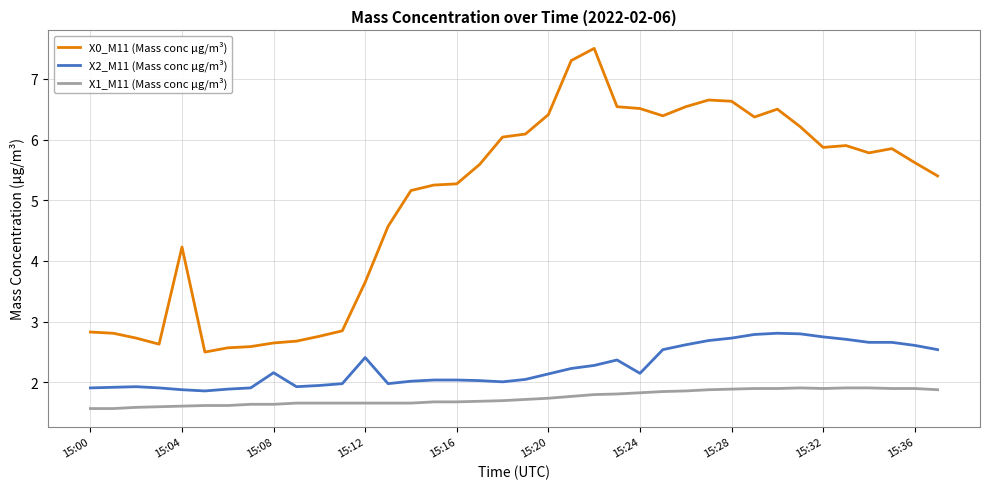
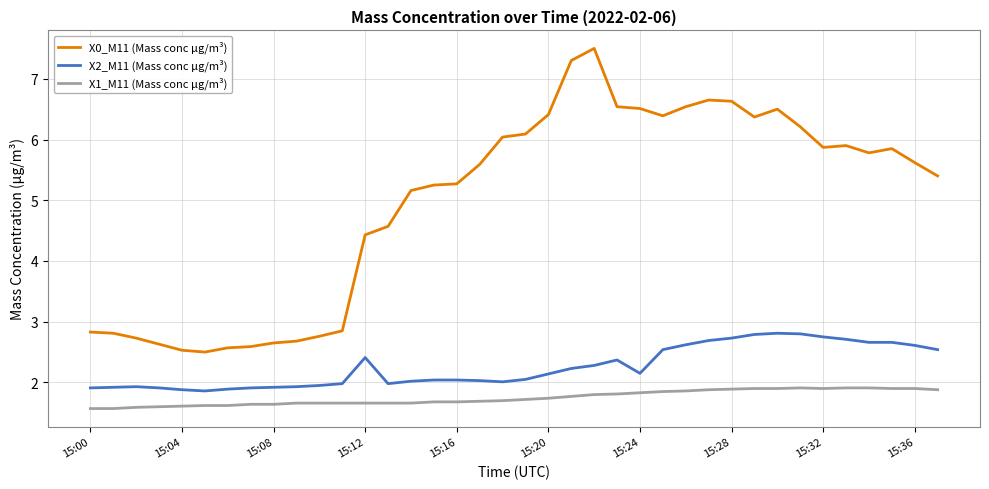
  {
    "X0_M11 (Mass conc μg/m³)": {
      "15:00": 2.8,
-     "15:04": 4.2,
+     "15:04": 2.5,
      "15:08": 2.7,
-     "15:12": 3.7,
+     "15:12": 4.4,
      "15:16": 5.3,
      "15:20": 6.4,
      "15:24": 6.5,
      "15:28": 6.6,
      "15:32": 5.9,
      "15:36": 5.6
    },
    "X2_M11 (Mass conc μg/m³)": {
      "15:00": 1.9,
      "15:04": 1.9,
-     "15:08": 2.2,
+     "15:08": 1.9,
      "15:12": 2.4,
      "15:16": 2.0,
      "15:20": 2.1,
      "15:24": 2.2,
      "15:28": 2.7,
      "15:32": 2.8,
      "15:36": 2.6
    },
    "X1_M11 (Mass conc μg/m³)": {
      "15:00": 1.6,
      "15:04": 1.6,
      "15:08": 1.6,
      "15:12": 1.7,
      "15:16": 1.7,
      "15:20": 1.7,
      "15:24": 1.8,
      "15:28": 1.9,
      "15:32": 1.9,
      "15:36": 1.9
    }
  }
